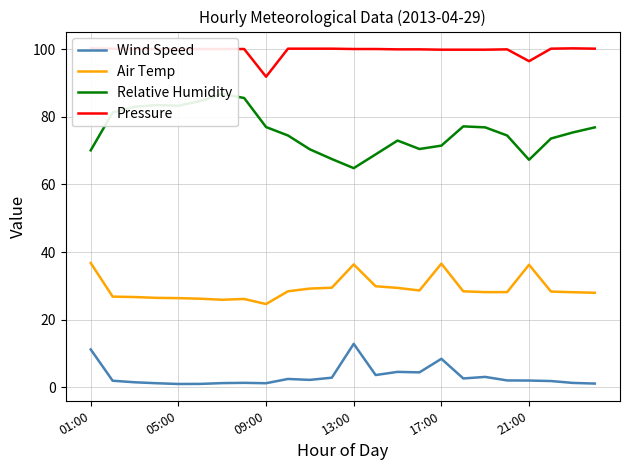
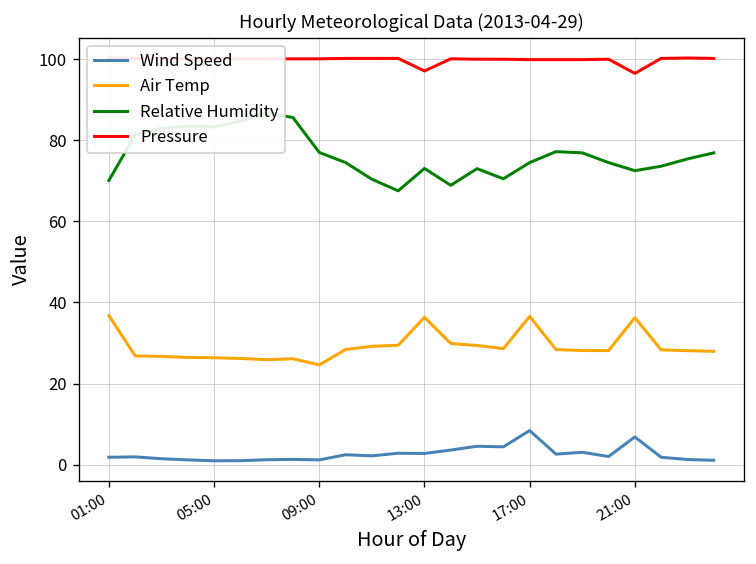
  {
    "Wind Speed": {
-     "01:00": 11,
+     "01:00": 2,
      "05:00": 1,
      "09:00": 1,
-     "13:00": 13,
+     "13:00": 3,
      "17:00": 8,
-     "21:00": 2
+     "21:00": 7
    },
    "Air Temp": {
      "01:00": 37,
      "05:00": 26,
      "09:00": 25,
      "13:00": 36,
      "17:00": 37,
      "21:00": 36
    },
    "Relative Humidity": {
      "01:00": 70,
      "09:00": 77,
-     "13:00": 65,
-     "17:00": 72,
-     "21:00": 67
+     "13:00": 73,
+     "17:00": 75,
+     "21:00": 73
    },
    "Pressure": {
-     "09:00": 92,
-     "13:00": 100,
+     "09:00": 100,
+     "13:00": 97,
      "17:00": 100,
      "21:00": 97
    }
  }
